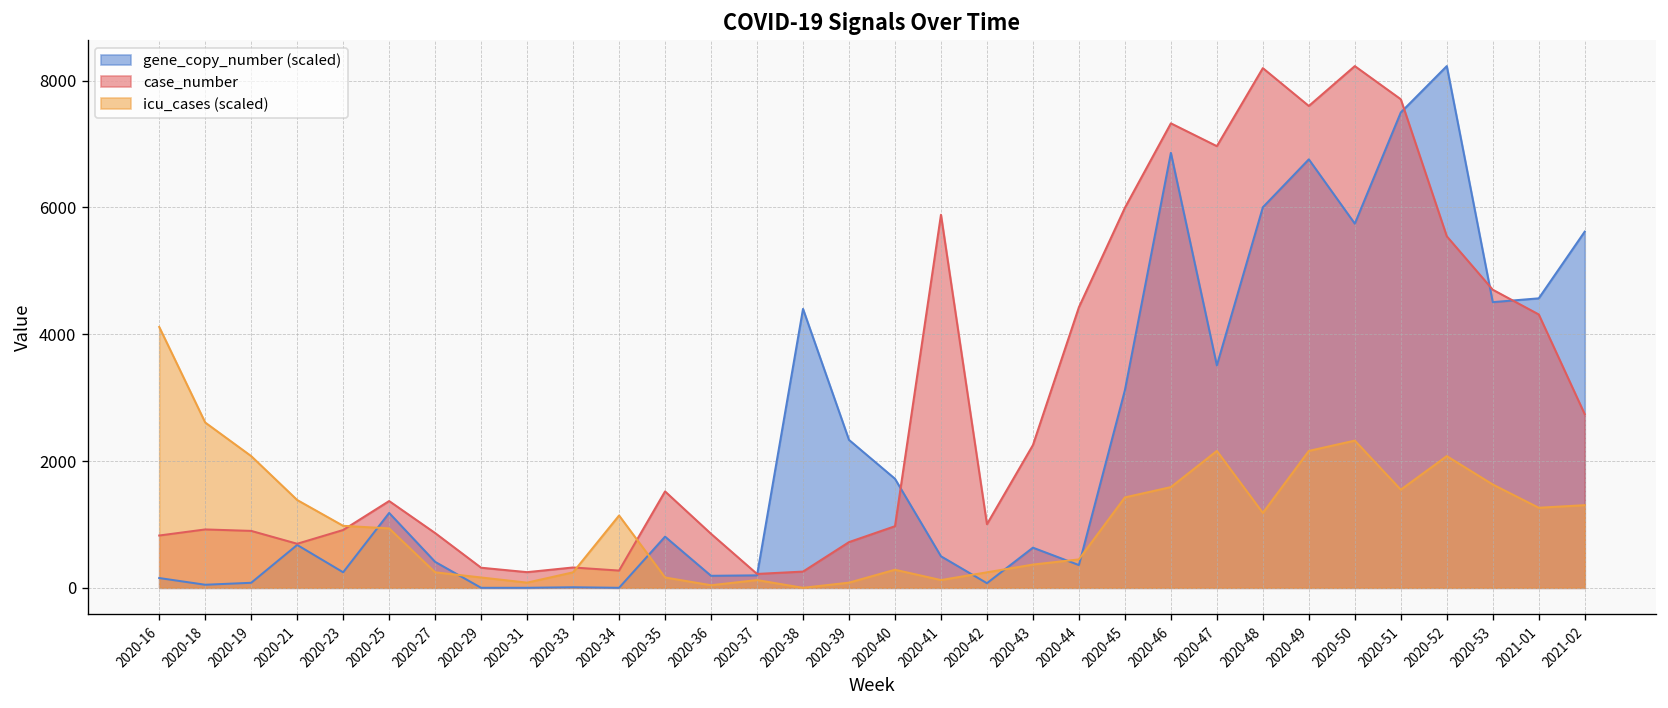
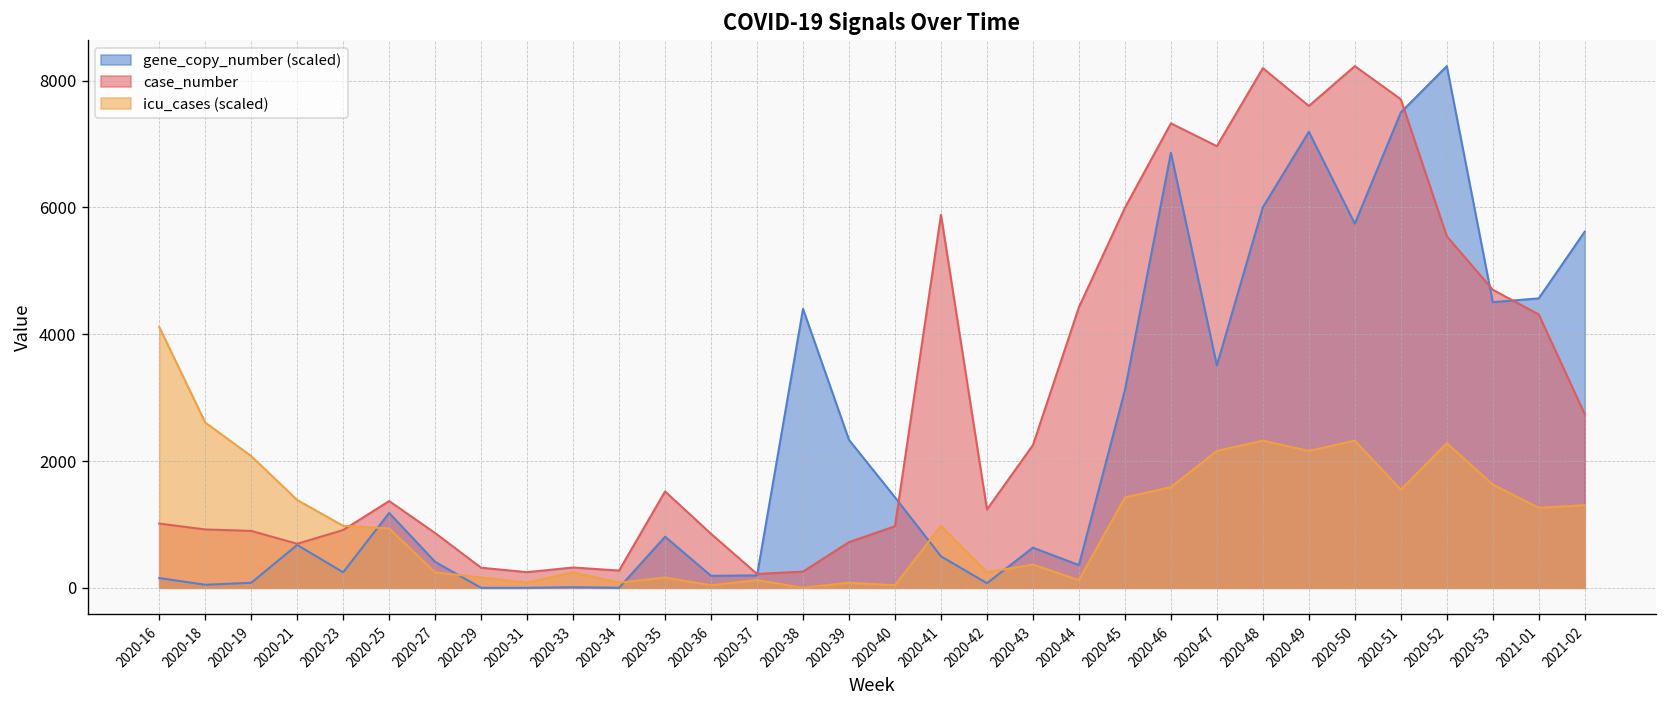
  {
    "gene_copy_number (scaled)": {
      "2020-16": 200,
      "2020-18": 0,
      "2020-19": 100,
      "2020-23": 200,
      "2020-25": 1200,
      "2020-27": 400,
      "2020-29": 0,
      "2020-31": 0,
      "2020-33": 0,
      "2020-34": 0,
      "2020-35": 800,
      "2020-36": 200,
      "2020-38": 4400,
      "2020-39": 2300,
-     "2020-40": 1700,
+     "2020-40": 1400,
      "2020-41": 500,
      "2020-42": 100,
      "2020-43": 600,
      "2020-44": 400,
      "2020-45": 3100,
      "2020-46": 6900,
      "2020-47": 3500,
      "2020-48": 6000,
-     "2020-49": 6800,
+     "2020-49": 7200,
      "2020-50": 5700,
      "2020-51": 7500,
      "2020-52": 8200,
      "2020-53": 4500,
      "2021-01": 4600,
      "2021-02": 5600
    },
    "case_number": {
-     "2020-16": 800,
+     "2020-16": 1000,
      "2020-18": 900,
      "2020-19": 900,
      "2020-23": 900,
      "2020-25": 1400,
      "2020-27": 900,
      "2020-29": 300,
      "2020-31": 200,
      "2020-33": 300,
      "2020-34": 300,
      "2020-35": 1500,
      "2020-36": 900,
      "2020-38": 300,
      "2020-39": 700,
      "2020-40": 1000,
      "2020-41": 5900,
-     "2020-42": 1000,
+     "2020-42": 1200,
      "2020-43": 2300,
      "2020-44": 4400,
      "2020-45": 6000,
      "2020-46": 7300,
      "2020-47": 7000,
      "2020-48": 8200,
      "2020-49": 7600,
      "2020-50": 8200,
      "2020-51": 7700,
      "2020-52": 5500,
      "2020-53": 4700,
      "2021-01": 4300,
      "2021-02": 2700
    },
    "icu_cases (scaled)": {
      "2020-16": 4100,
      "2020-18": 2600,
      "2020-19": 2100,
      "2020-21": 1400,
      "2020-23": 1000,
      "2020-25": 900,
      "2020-27": 200,
      "2020-29": 200,
      "2020-31": 100,
      "2020-33": 200,
-     "2020-34": 1100,
+     "2020-34": 100,
      "2020-35": 200,
      "2020-36": 0,
      "2020-37": 100,
      "2020-38": 0,
      "2020-39": 100,
-     "2020-40": 300,
-     "2020-41": 100,
+     "2020-40": 0,
+     "2020-41": 1000,
      "2020-42": 200,
      "2020-43": 400,
-     "2020-44": 400,
+     "2020-44": 100,
      "2020-45": 1400,
      "2020-46": 1600,
      "2020-47": 2200,
-     "2020-48": 1200,
+     "2020-48": 2300,
      "2020-49": 2200,
      "2020-50": 2300,
      "2020-51": 1500,
-     "2020-52": 2100,
+     "2020-52": 2300,
      "2020-53": 1600,
      "2021-01": 1300,
      "2021-02": 1300
    }
  }
